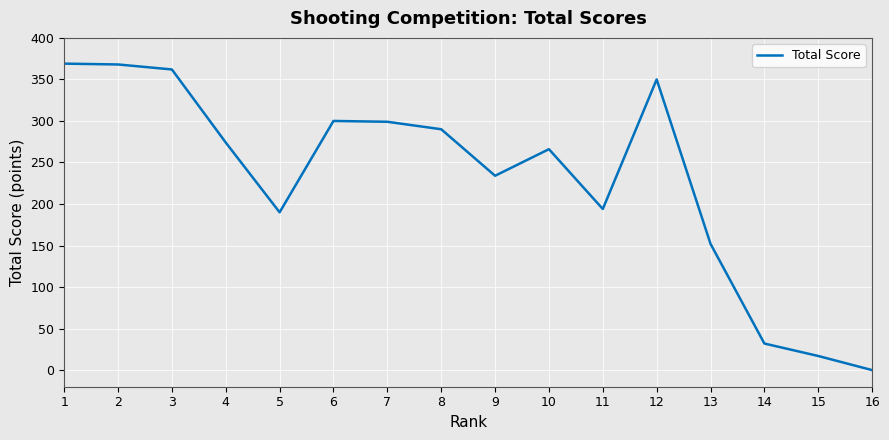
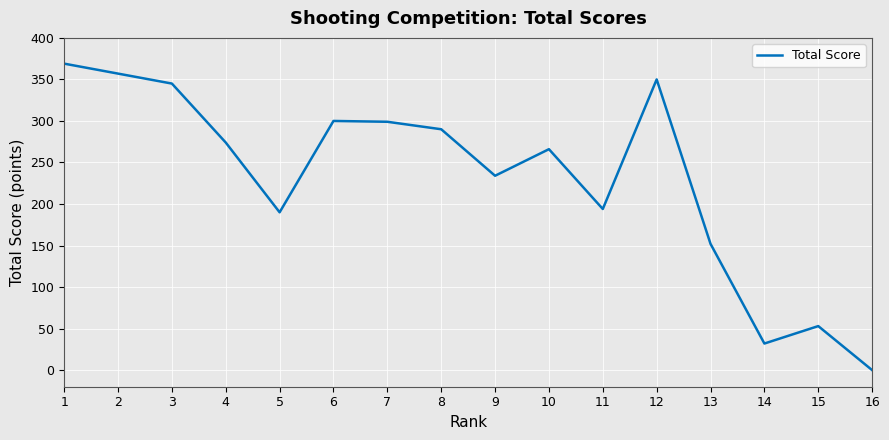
  {
    "1": 370,
-   "2": 370,
-   "3": 360,
+   "2": 360,
+   "3": 350,
    "4": 270,
    "5": 190,
    "6": 300,
    "7": 300,
    "8": 290,
    "9": 230,
    "10": 270,
    "11": 190,
    "12": 350,
    "13": 150,
    "14": 30,
-   "15": 20,
+   "15": 50,
    "16": 0
  }
